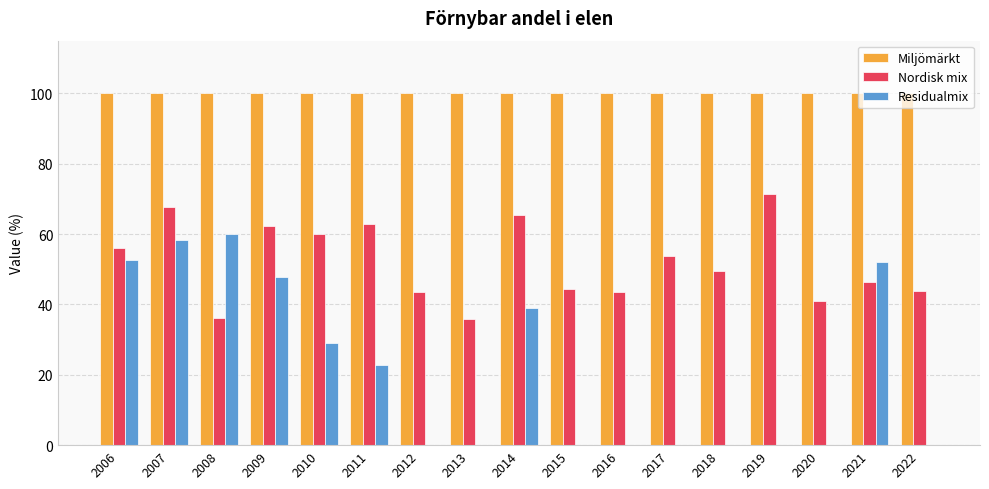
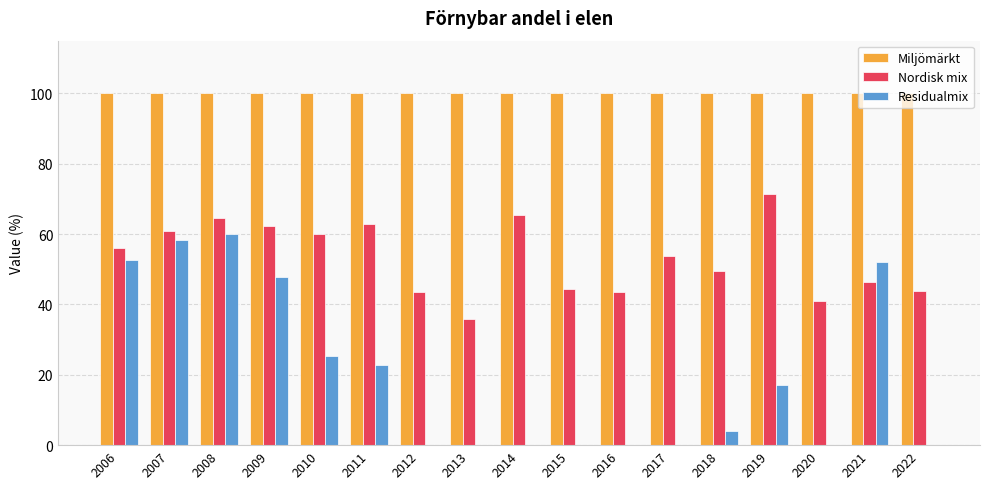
  {
    "Miljömärkt": {
      "2006": 100,
      "2007": 100,
      "2008": 100,
      "2009": 100,
      "2010": 100,
      "2011": 100,
      "2012": 100,
      "2013": 100,
      "2014": 100,
      "2015": 100,
      "2016": 100,
      "2017": 100,
      "2018": 100,
      "2019": 100,
      "2020": 100,
      "2021": 100
    },
    "Nordisk mix": {
      "2006": 56,
-     "2007": 68,
-     "2008": 36,
+     "2007": 61,
+     "2008": 65,
      "2009": 62,
      "2010": 60,
      "2011": 63,
      "2012": 44,
      "2013": 36,
      "2014": 65,
      "2015": 44,
      "2016": 44,
      "2017": 54,
      "2018": 50,
      "2019": 71,
      "2020": 41,
      "2021": 47,
      "2022": 44
    },
    "Residualmix": {
      "2006": 53,
      "2007": 58,
      "2008": 60,
      "2009": 48,
-     "2010": 29,
+     "2010": 25,
      "2011": 23,
      "2012": 0,
      "2013": 0,
-     "2014": 39,
+     "2014": 0,
      "2015": 0,
      "2016": 0,
      "2017": 0,
-     "2018": 0,
-     "2019": 0,
+     "2018": 4,
+     "2019": 17,
      "2020": 0,
      "2021": 52,
      "2022": 0
    }
  }
